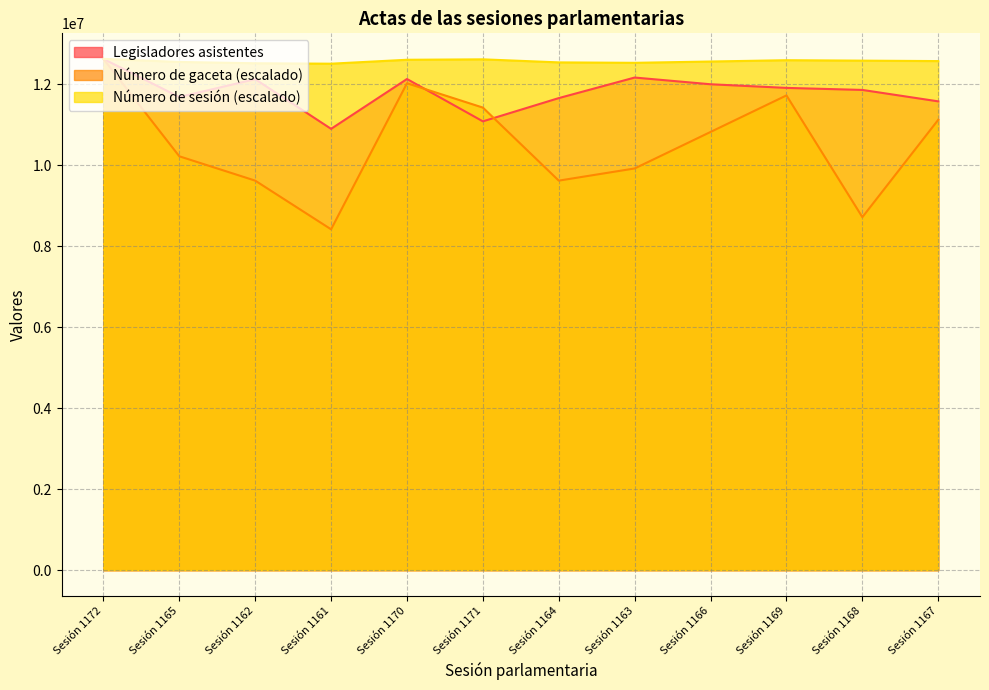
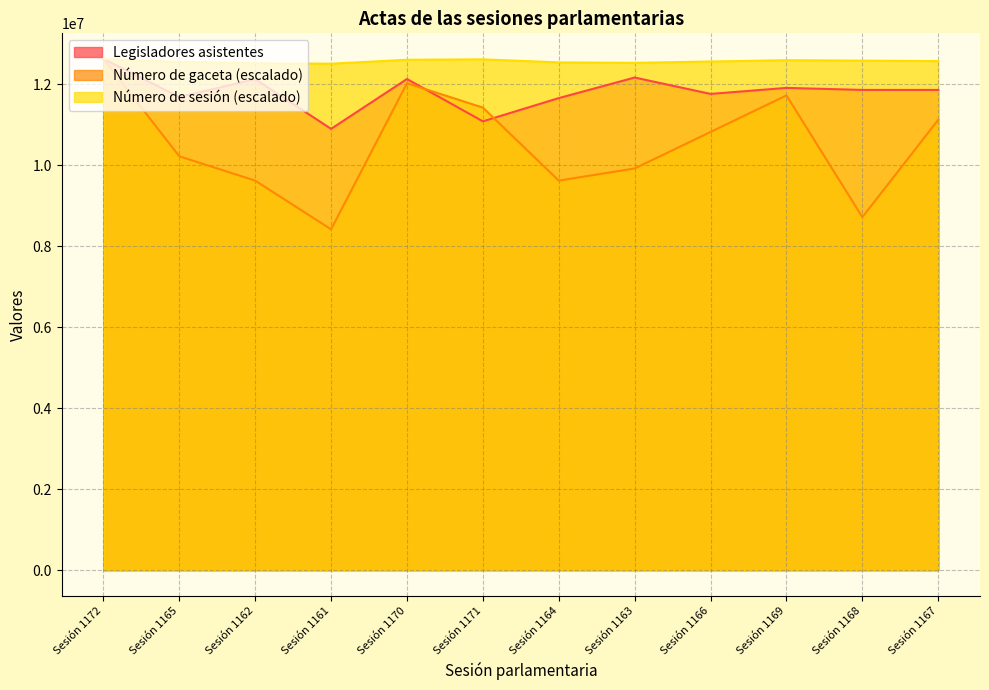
  {
    "Legisladores asistentes": {
      "Sesión 1161": 10900000,
      "Sesión 1170": 12100000,
      "Sesión 1171": 11100000,
      "Sesión 1164": 11700000,
      "Sesión 1163": 12200000,
-     "Sesión 1166": 12000000,
+     "Sesión 1166": 11800000,
      "Sesión 1169": 11900000,
      "Sesión 1168": 11900000,
-     "Sesión 1167": 11600000
+     "Sesión 1167": 11900000
    },
    "Número de gaceta (escalado)": {
      "Sesión 1165": 10200000,
      "Sesión 1162": 9600000,
      "Sesión 1161": 8400000,
      "Sesión 1170": 12000000,
      "Sesión 1171": 11400000,
      "Sesión 1164": 9600000,
      "Sesión 1163": 9900000,
      "Sesión 1166": 10800000,
      "Sesión 1169": 11700000,
      "Sesión 1168": 8700000,
      "Sesión 1167": 11100000
    },
    "Número de sesión (escalado)": {
      "Sesión 1161": 12500000,
      "Sesión 1170": 12600000,
      "Sesión 1171": 12600000,
      "Sesión 1164": 12500000,
      "Sesión 1163": 12500000,
      "Sesión 1166": 12600000,
      "Sesión 1169": 12600000,
      "Sesión 1168": 12600000,
      "Sesión 1167": 12600000
    }
  }
